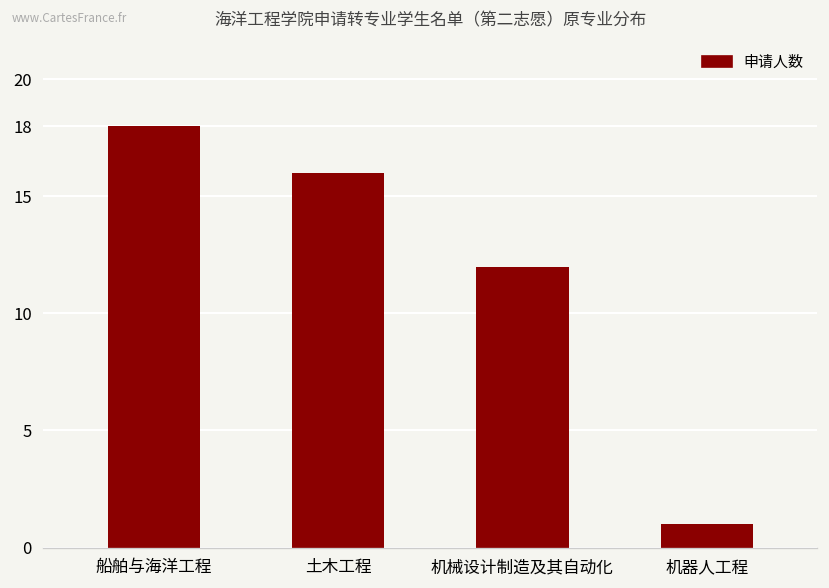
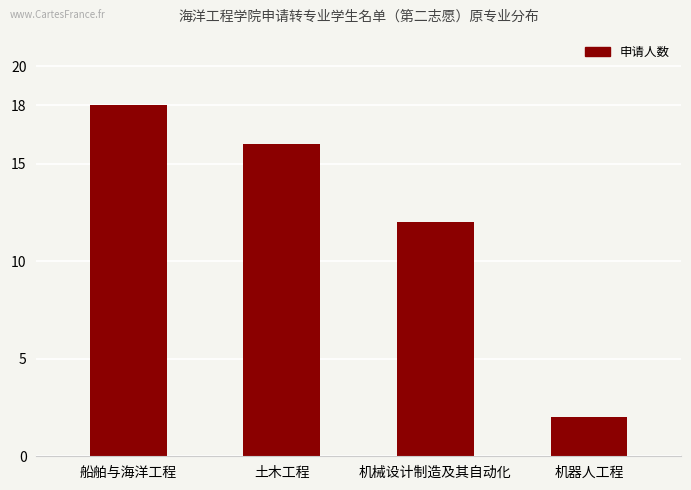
  {
    "船舶与海洋工程": 18,
    "土木工程": 16,
    "机械设计制造及其自动化": 12,
-   "机器人工程": 1
+   "机器人工程": 2
  }
